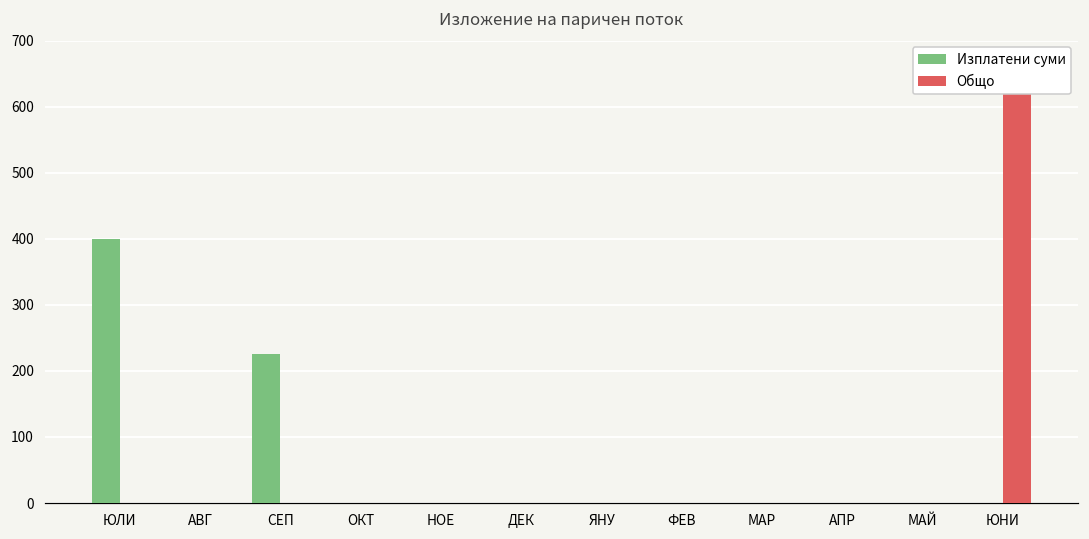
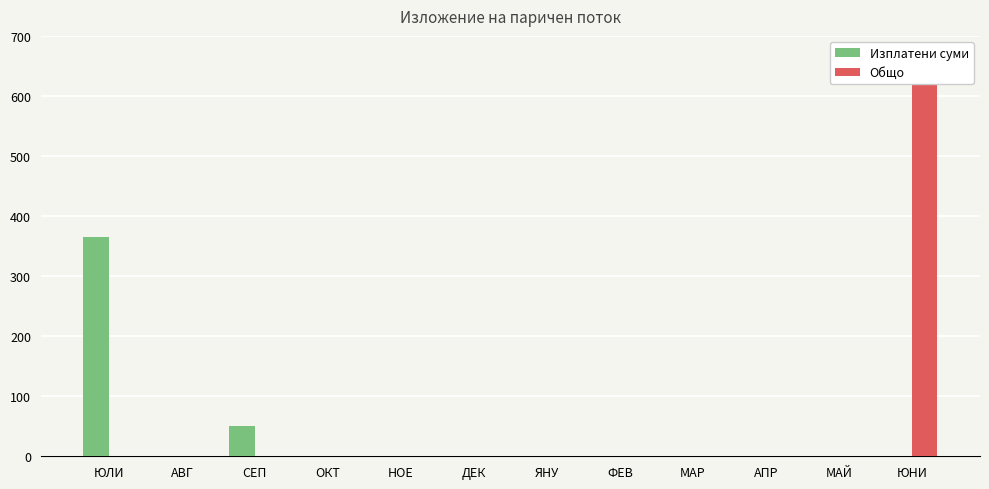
  {
    "Изплатени суми": {
-     "ЮЛИ": 400,
+     "ЮЛИ": 370,
      "АВГ": 0,
-     "СЕП": 230,
+     "СЕП": 50,
      "ОКТ": 0,
      "НОЕ": 0,
      "ДЕК": 0,
      "ЯНУ": 0,
      "ФЕВ": 0,
      "МАР": 0,
      "АПР": 0,
      "МАЙ": 0,
      "ЮНИ": 0
    },
    "Общо": {
      "ЮЛИ": 0,
      "АВГ": 0,
      "СЕП": 0,
      "ОКТ": 0,
      "НОЕ": 0,
      "ДЕК": 0,
      "ЯНУ": 0,
      "ФЕВ": 0,
      "МАР": 0,
      "АПР": 0,
      "МАЙ": 0
    }
  }
